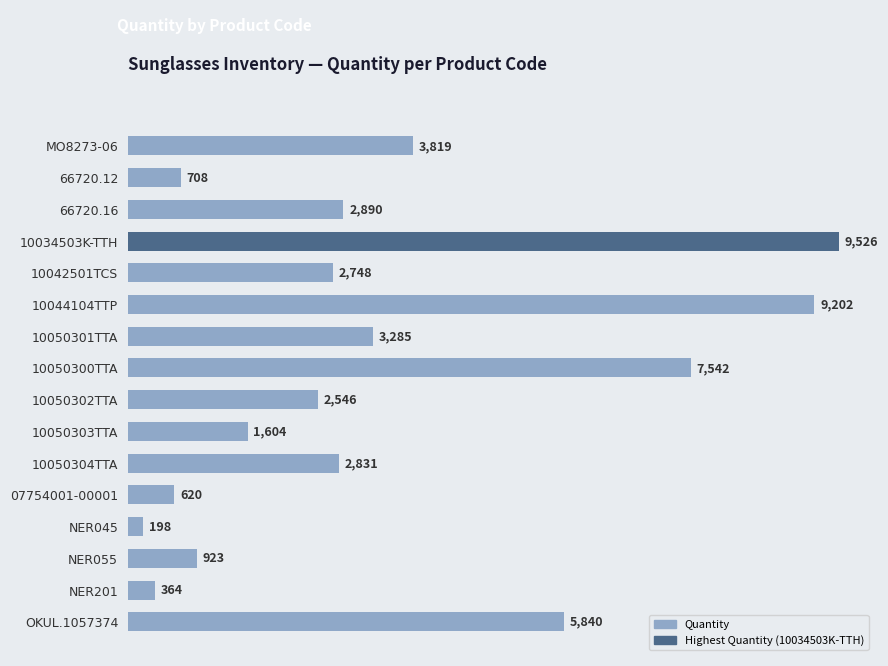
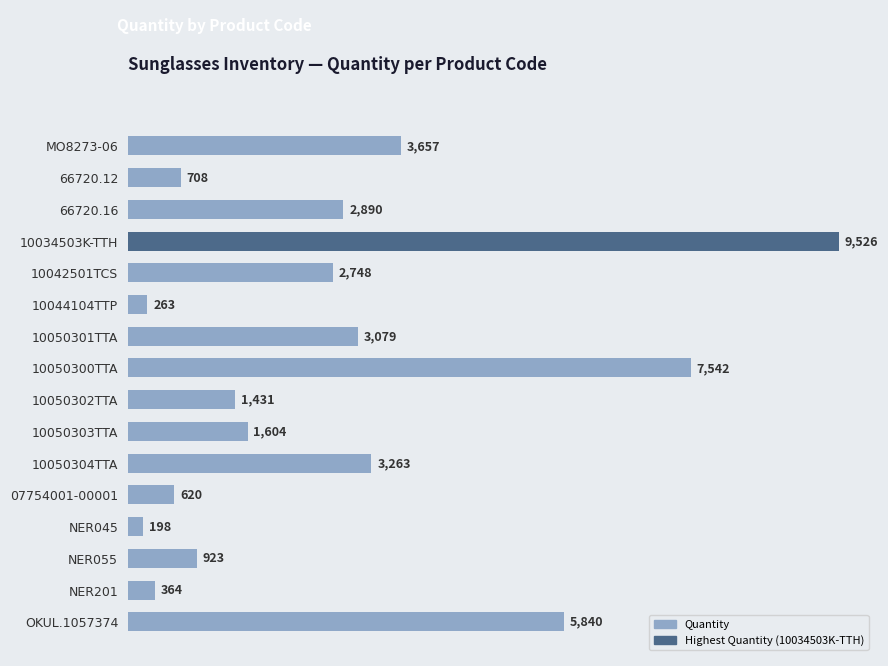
  {
-   "MO8273-06": "3,819",
+   "MO8273-06": "3,657",
    "66720.12": "708",
    "66720.16": "2,890",
    "10034503K-TTH": "9,526",
    "10042501TCS": "2,748",
-   "10044104TTP": "9,202",
-   "10050301TTA": "3,285",
+   "10044104TTP": "263",
+   "10050301TTA": "3,079",
    "10050300TTA": "7,542",
-   "10050302TTA": "2,546",
+   "10050302TTA": "1,431",
    "10050303TTA": "1,604",
-   "10050304TTA": "2,831",
+   "10050304TTA": "3,263",
    "07754001-00001": "620",
    "NER045": "198",
    "NER055": "923",
    "NER201": "364",
    "OKUL.1057374": "5,840"
  }
